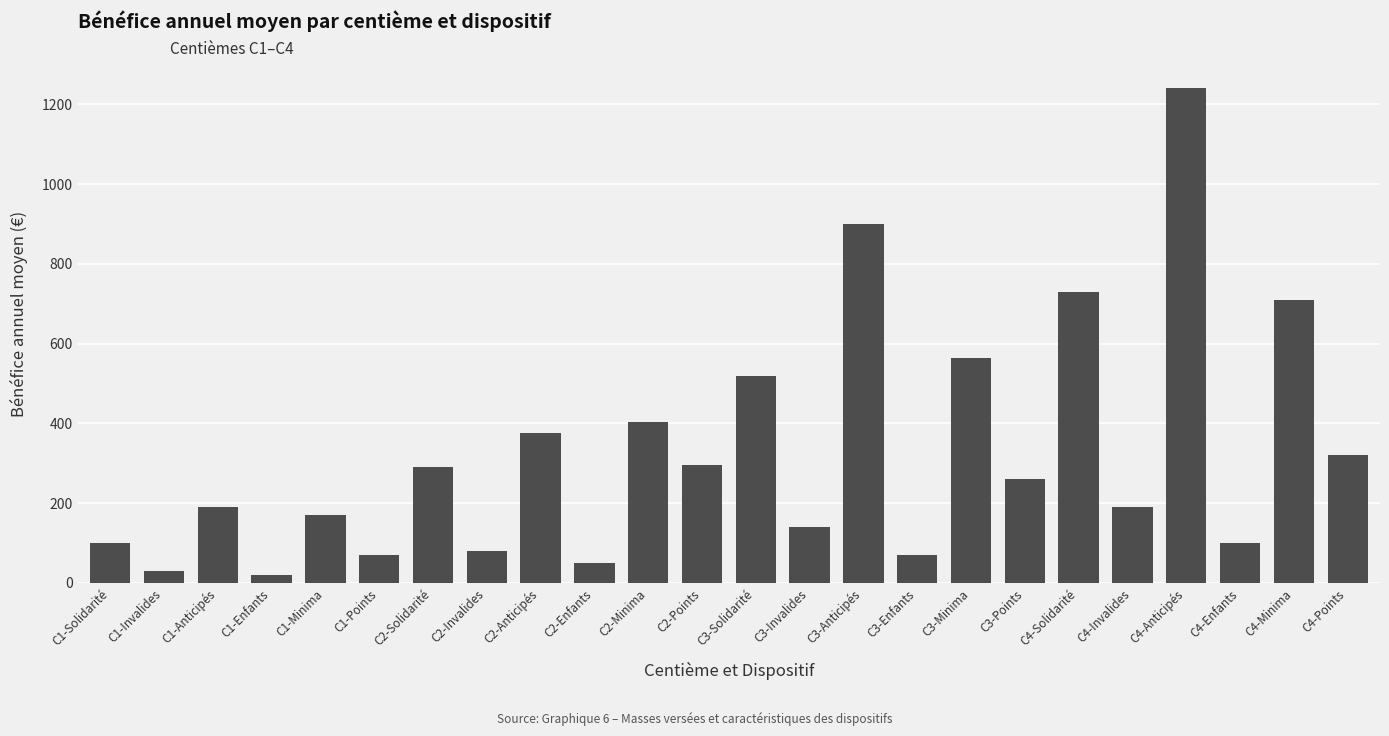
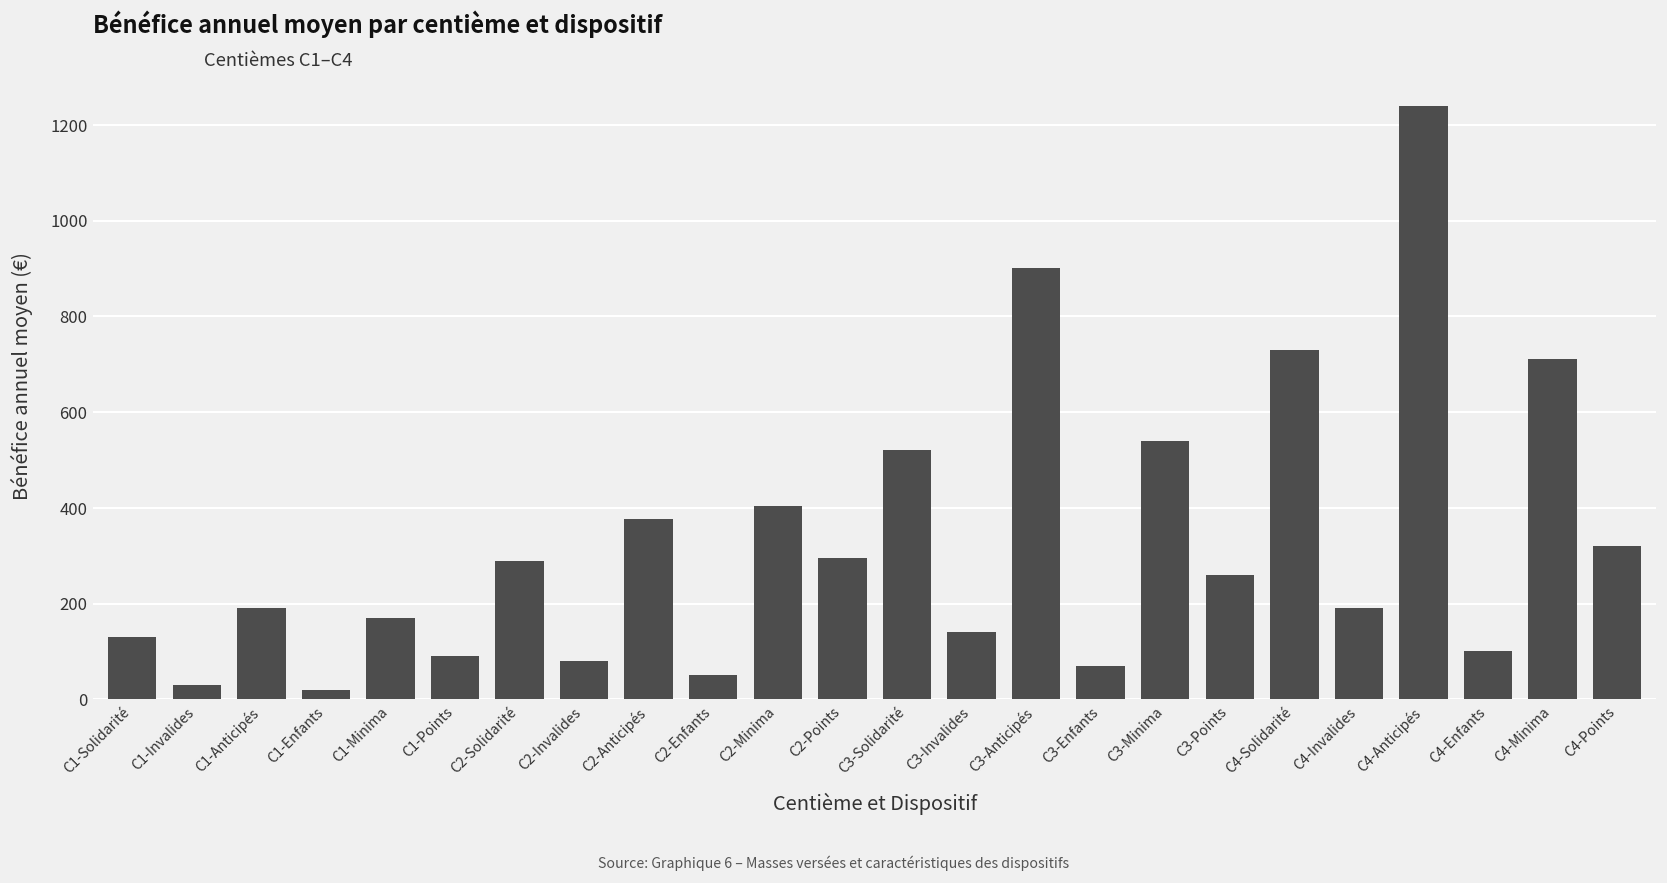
  {
-   "C1-Solidarité": 100,
+   "C1-Solidarité": 130,
    "C1-Invalides": 30,
    "C1-Anticipés": 190,
    "C1-Enfants": 20,
    "C1-Minima": 170,
-   "C1-Points": 70,
+   "C1-Points": 90,
    "C2-Solidarité": 290,
    "C2-Invalides": 80,
    "C2-Anticipés": 380,
    "C2-Enfants": 50,
    "C2-Minima": 400,
    "C2-Points": 300,
    "C3-Solidarité": 520,
    "C3-Invalides": 140,
    "C3-Anticipés": 900,
    "C3-Enfants": 70,
-   "C3-Minima": 570,
+   "C3-Minima": 540,
    "C3-Points": 260,
    "C4-Solidarité": 730,
    "C4-Invalides": 190,
    "C4-Anticipés": 1240,
    "C4-Enfants": 100,
    "C4-Minima": 710,
    "C4-Points": 320
  }
